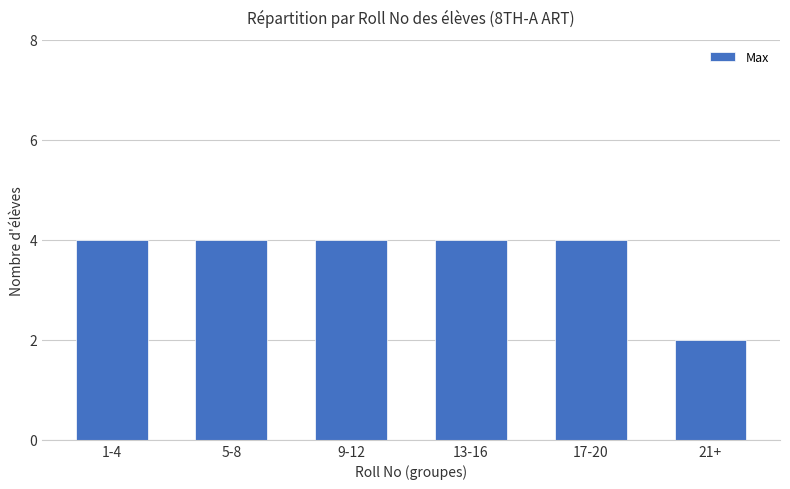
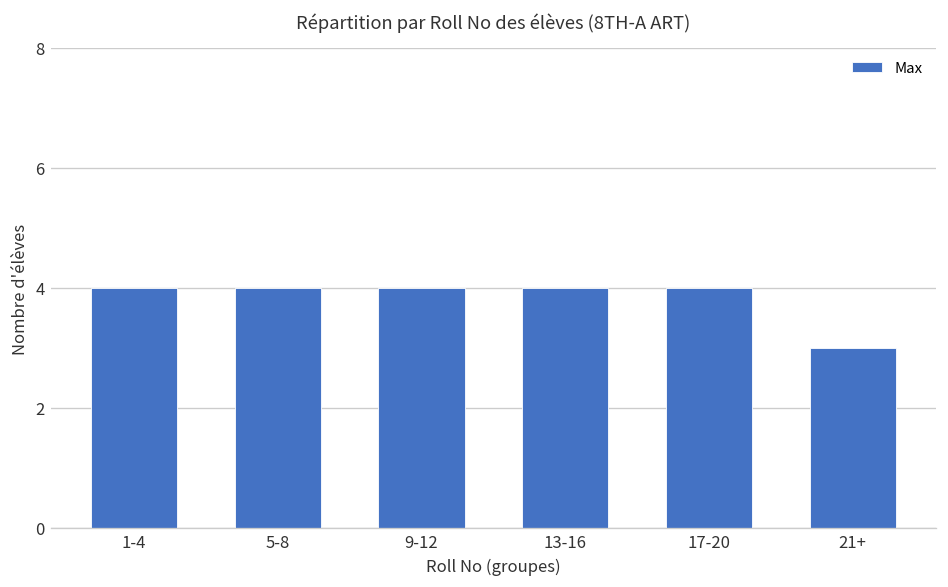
  {
    "1-4": 4,
    "5-8": 4,
    "9-12": 4,
    "13-16": 4,
    "17-20": 4,
-   "21+": 2
+   "21+": 3
  }
